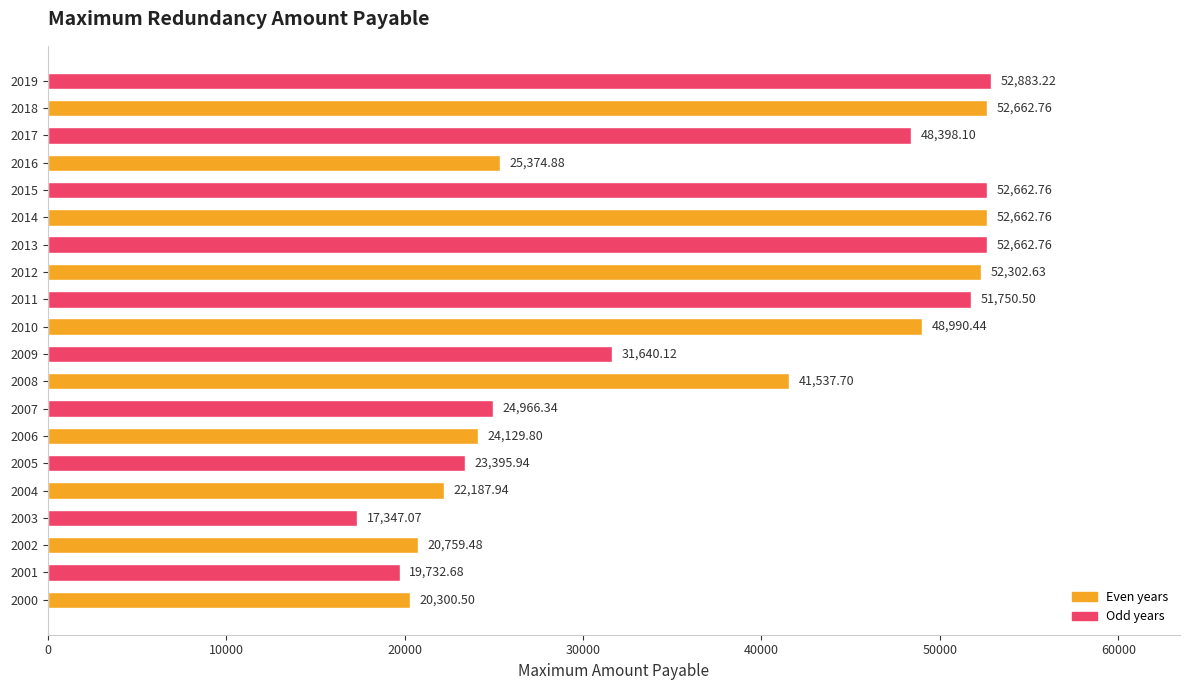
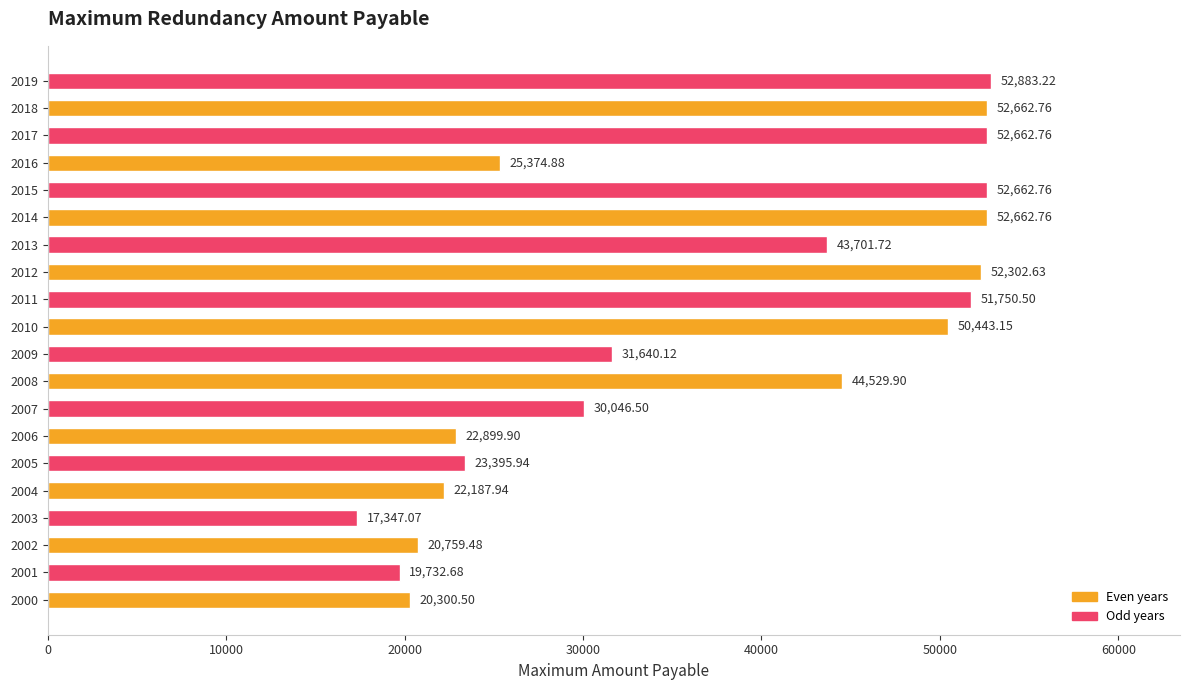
  {
    "2019": "52,883.22",
    "2018": "52,662.76",
-   "2017": "48,398.10",
+   "2017": "52,662.76",
    "2016": "25,374.88",
    "2015": "52,662.76",
    "2014": "52,662.76",
-   "2013": "52,662.76",
+   "2013": "43,701.72",
    "2012": "52,302.63",
    "2011": "51,750.50",
-   "2010": "48,990.44",
+   "2010": "50,443.15",
    "2009": "31,640.12",
-   "2008": "41,537.70",
-   "2007": "24,966.34",
-   "2006": "24,129.80",
+   "2008": "44,529.90",
+   "2007": "30,046.50",
+   "2006": "22,899.90",
    "2005": "23,395.94",
    "2004": "22,187.94",
    "2003": "17,347.07",
    "2002": "20,759.48",
    "2001": "19,732.68",
    "2000": "20,300.50"
  }
